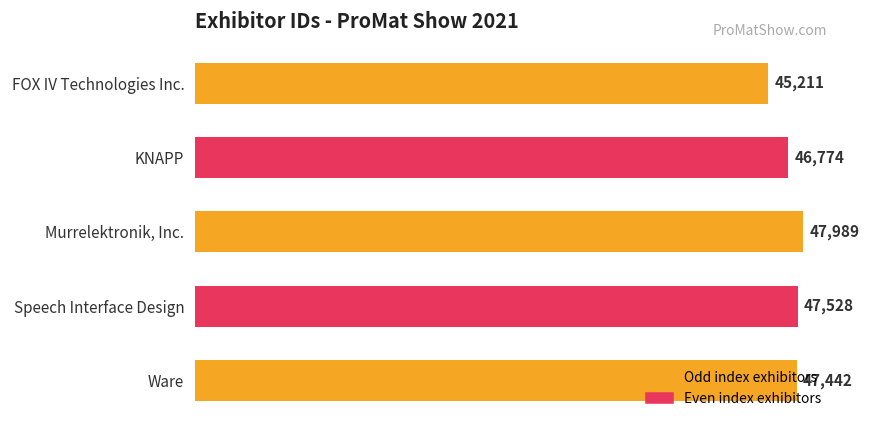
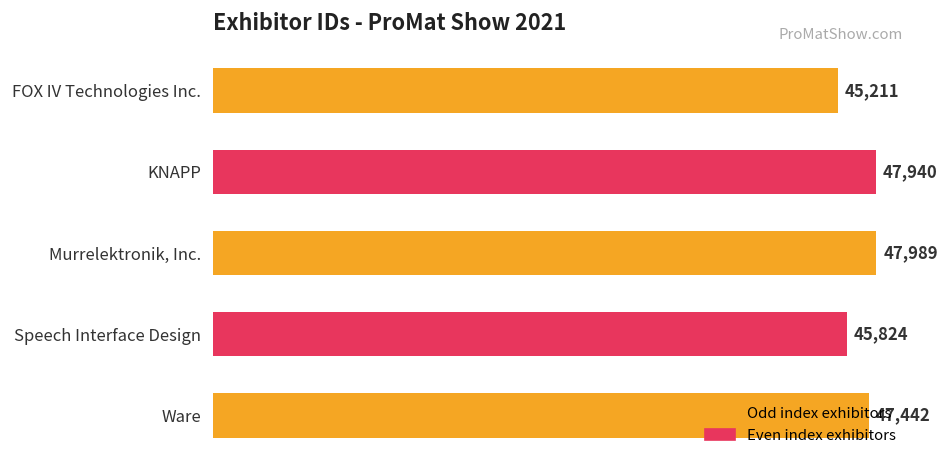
  {
    "FOX IV Technologies Inc.": "45,211",
-   "KNAPP": "46,774",
+   "KNAPP": "47,940",
    "Murrelektronik, Inc.": "47,989",
-   "Speech Interface Design": "47,528",
+   "Speech Interface Design": "45,824",
    "Ware": "47,442"
  }
